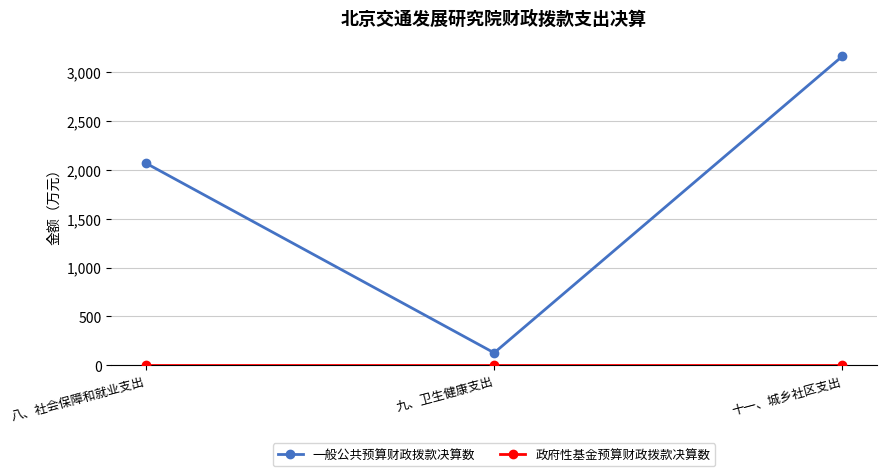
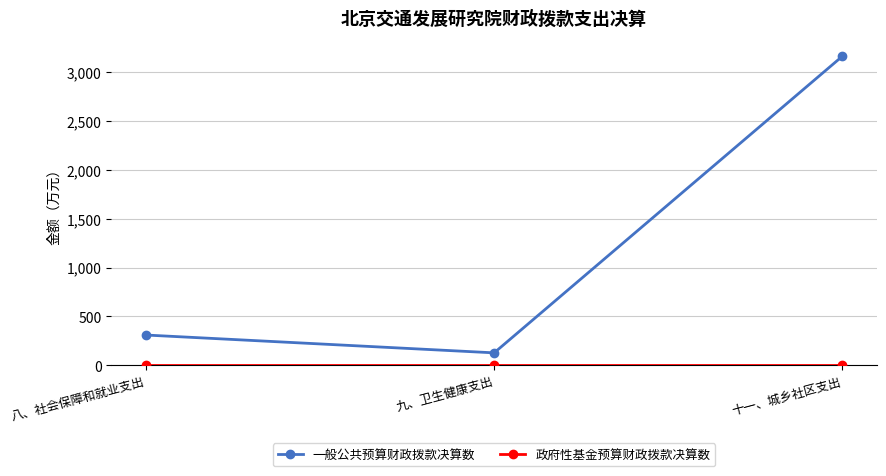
  {
    "一般公共预算财政拨款决算数": {
-     "八、社会保障和就业支出": "2,100",
+     "八、社会保障和就业支出": "300",
      "九、卫生健康支出": "100",
      "十一、城乡社区支出": "3,200"
    },
    "政府性基金预算财政拨款决算数": {
      "八、社会保障和就业支出": "0",
      "九、卫生健康支出": "0",
      "十一、城乡社区支出": "0"
    }
  }
